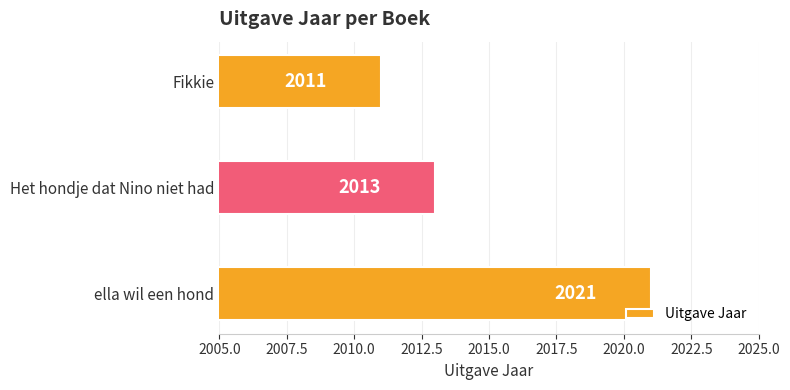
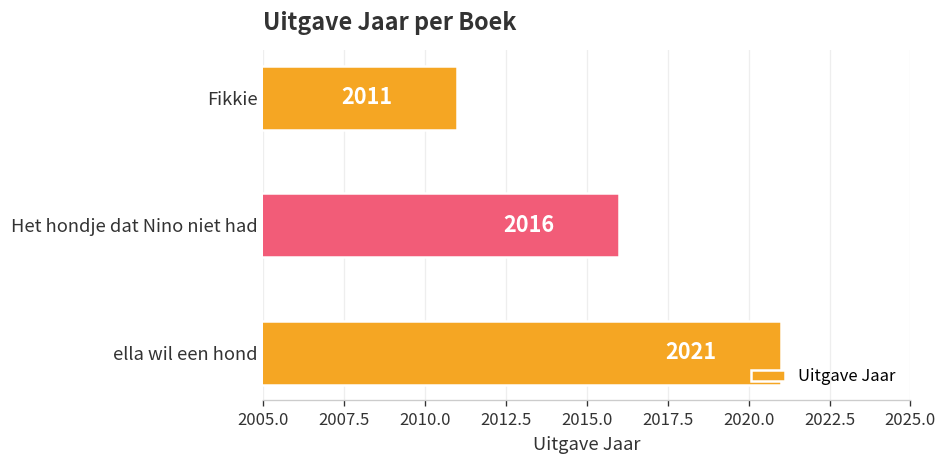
  {
    "Fikkie": 2011,
-   "Het hondje dat Nino niet had": 2013,
+   "Het hondje dat Nino niet had": 2016,
    "ella wil een hond": 2021
  }
